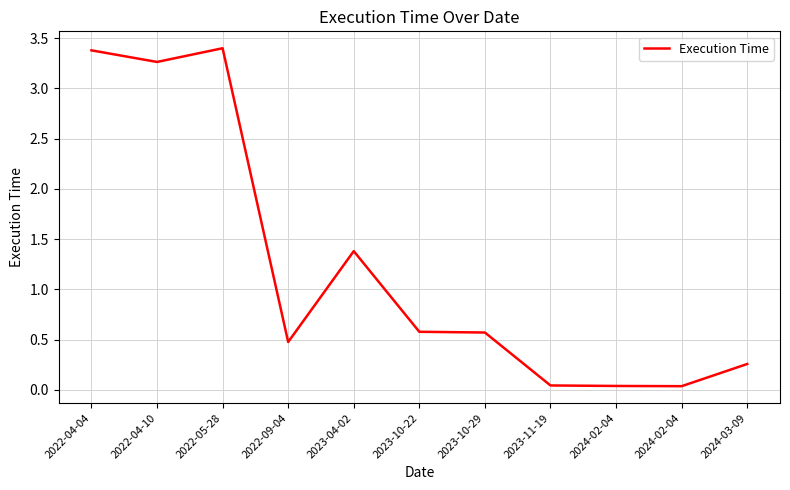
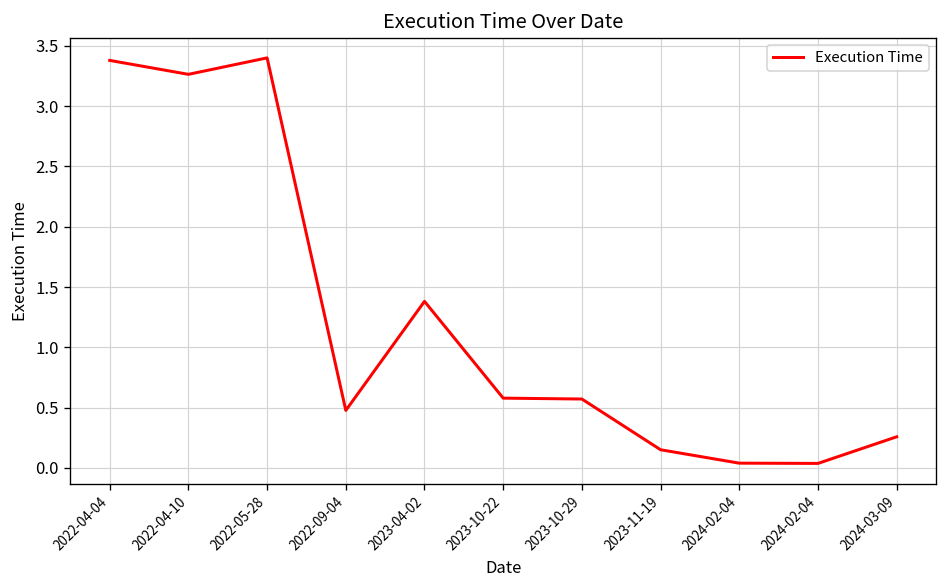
  {
    "2022-04-04": 3.38,
    "2022-04-10": 3.26,
    "2022-05-28": 3.40,
    "2022-09-04": 0.48,
    "2023-04-02": 1.38,
    "2023-10-22": 0.58,
    "2023-10-29": 0.57,
-   "2023-11-19": 0.05,
+   "2023-11-19": 0.15,
    "2024-03-09": 0.26
  }
